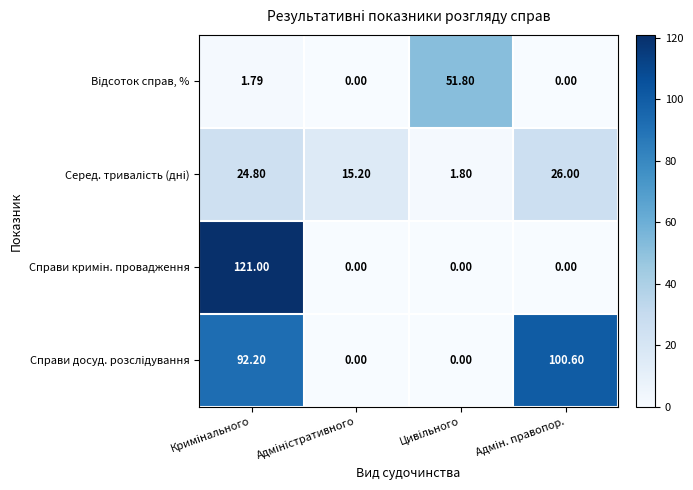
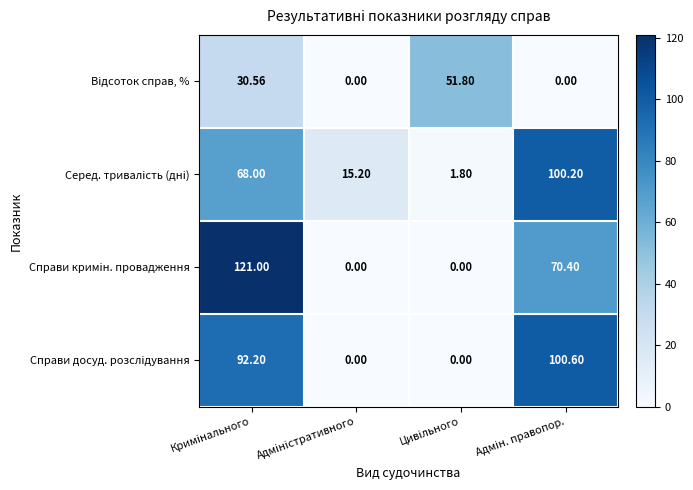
  {
    "Відсоток справ, %": {
-     "Кримінального": 1.79,
+     "Кримінального": 30.56,
      "Адміністративного": 0.00,
      "Цивільного": 51.80,
      "Адмін. правопор.": 0.00
    },
    "Серед. тривалість (дні)": {
-     "Кримінального": 24.80,
+     "Кримінального": 68.00,
      "Адміністративного": 15.20,
      "Цивільного": 1.80,
-     "Адмін. правопор.": 26.00
+     "Адмін. правопор.": 100.20
    },
    "Справи кримін. провадження": {
      "Кримінального": 121.00,
      "Адміністративного": 0.00,
      "Цивільного": 0.00,
-     "Адмін. правопор.": 0.00
+     "Адмін. правопор.": 70.40
    },
    "Справи досуд. розслідування": {
      "Кримінального": 92.20,
      "Адміністративного": 0.00,
      "Цивільного": 0.00,
      "Адмін. правопор.": 100.60
    }
  }
